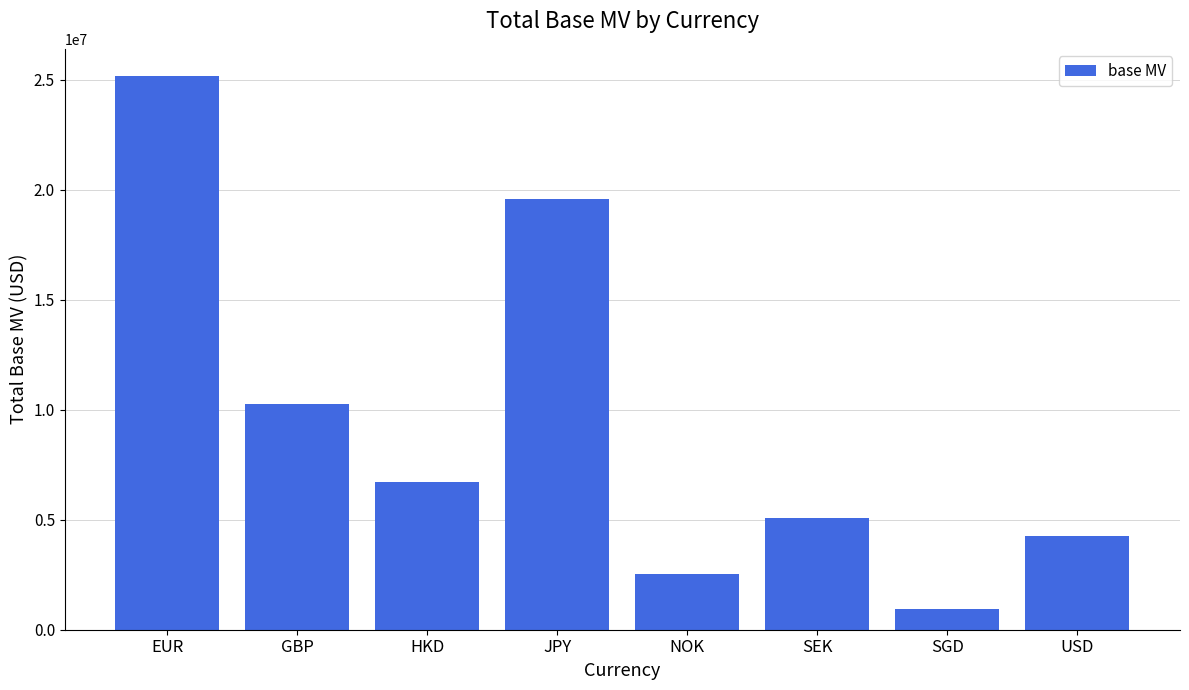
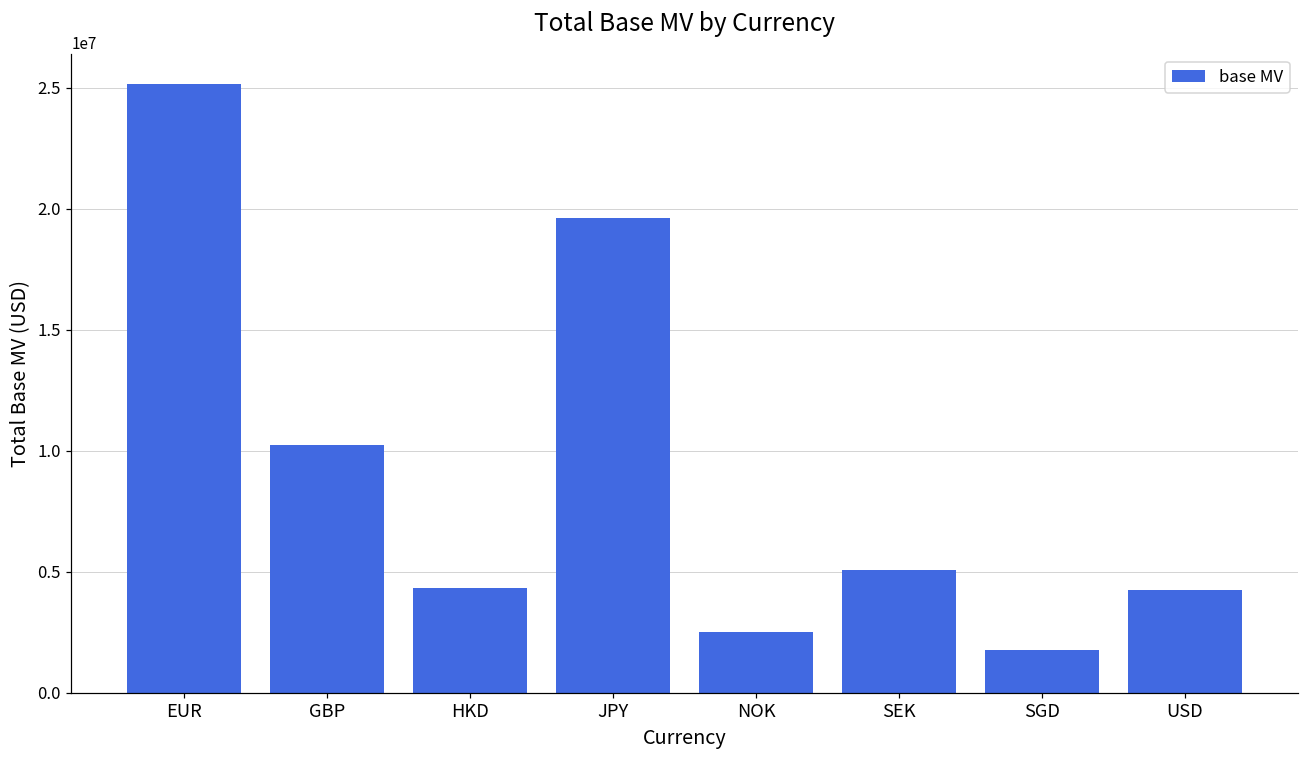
  {
    "EUR": 25100000,
    "GBP": 10200000,
-   "HKD": 6700000,
+   "HKD": 4300000,
    "JPY": 19600000,
    "NOK": 2500000,
    "SEK": 5100000,
-   "SGD": 1000000,
+   "SGD": 1800000,
    "USD": 4300000
  }
